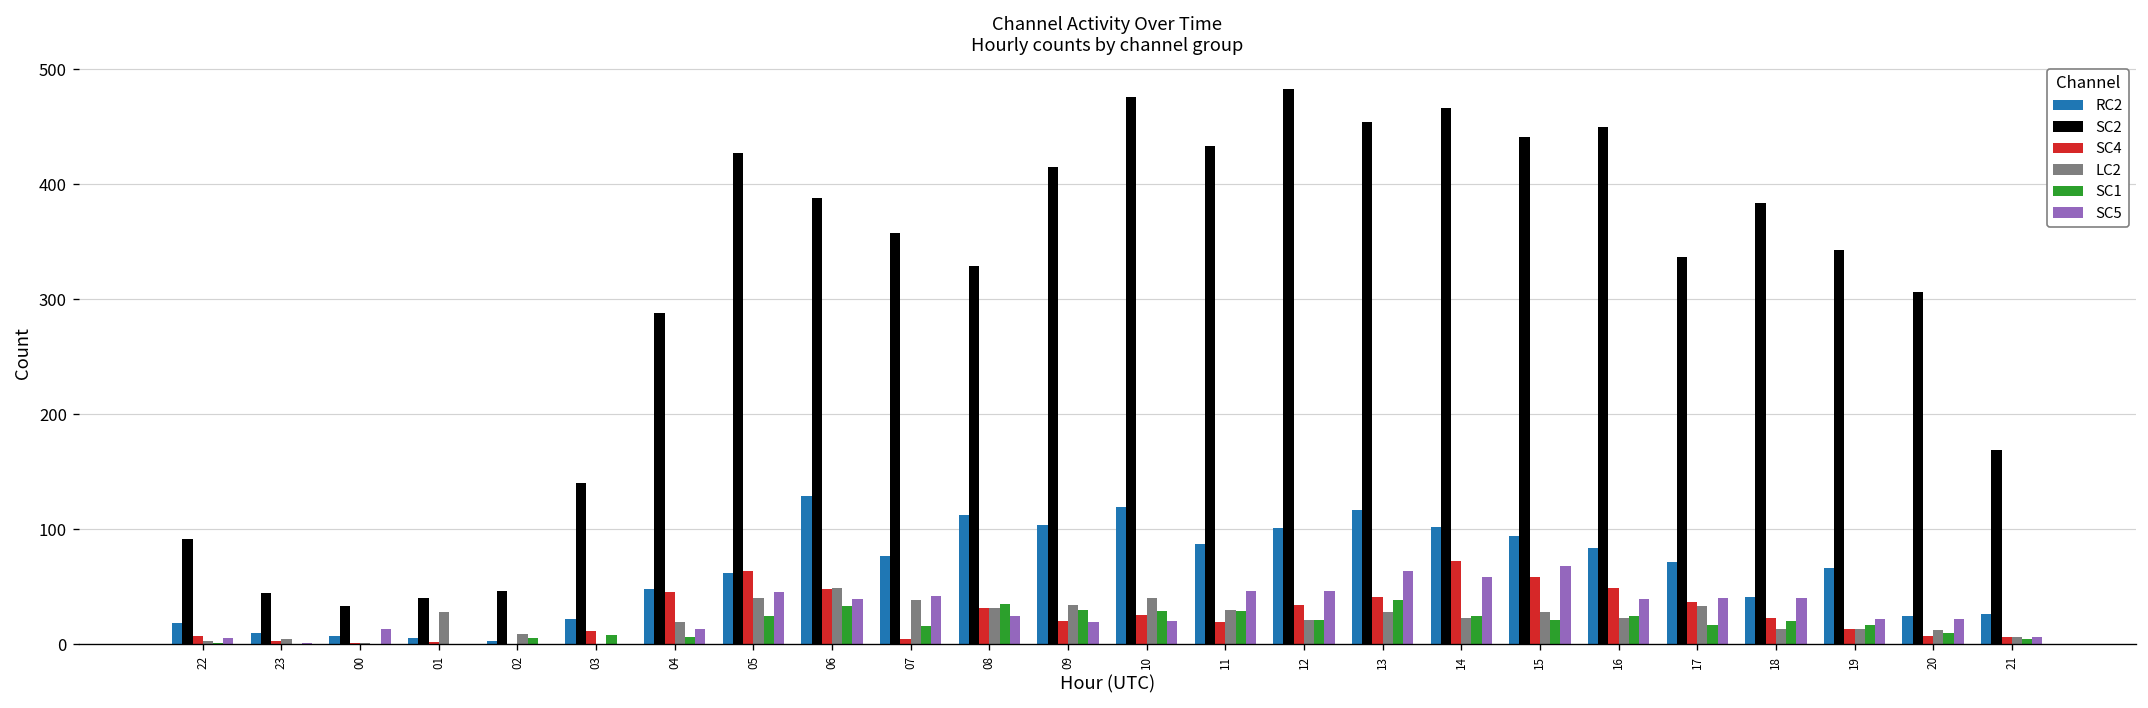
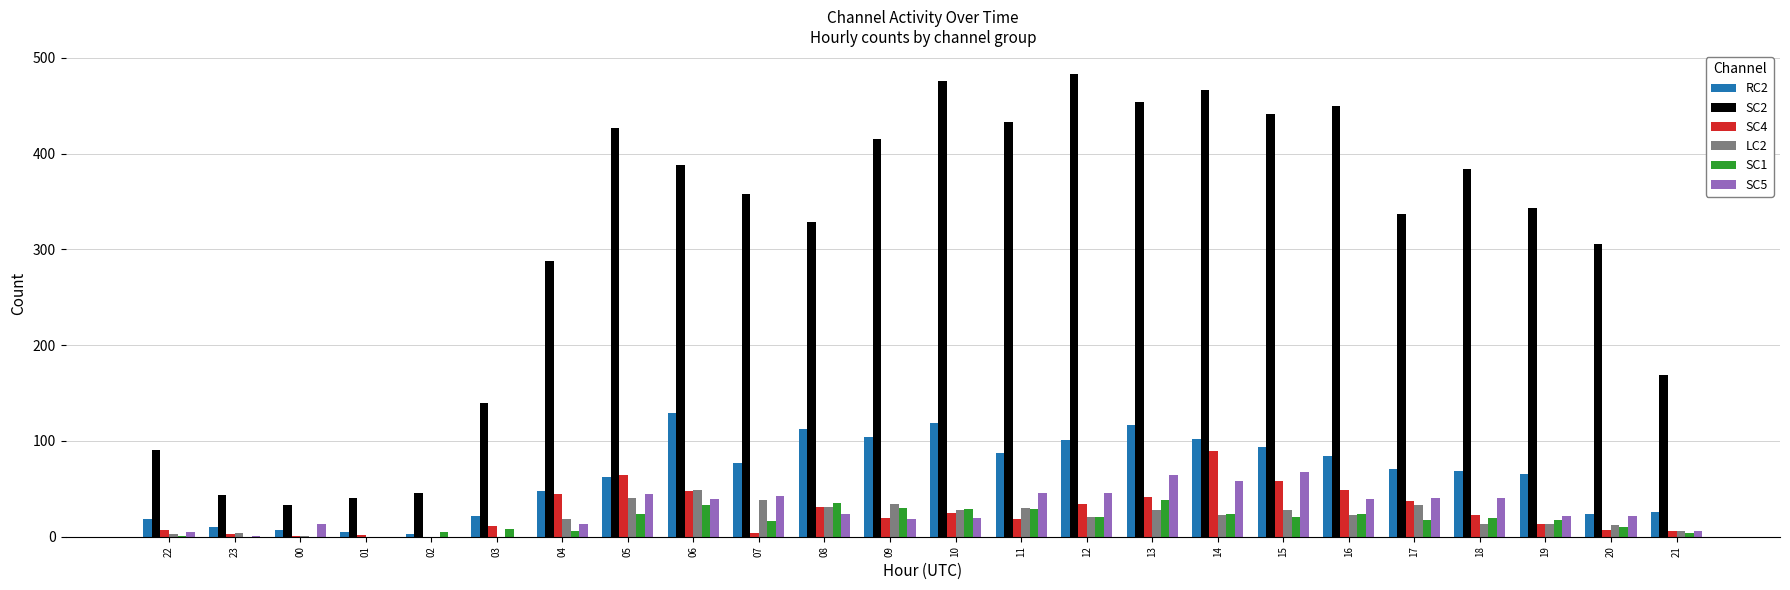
  {
    "RC2": {
      "22": 20,
      "23": 10,
      "00": 10,
      "01": 10,
      "02": 0,
      "03": 20,
      "04": 50,
      "05": 60,
      "06": 130,
      "07": 80,
      "08": 110,
      "09": 100,
      "10": 120,
      "11": 90,
      "12": 100,
      "13": 120,
      "14": 100,
      "15": 90,
      "16": 80,
      "17": 70,
-     "18": 40,
+     "18": 70,
      "19": 70,
      "20": 20,
      "21": 30
    },
    "SC2": {
      "22": 90,
      "23": 40,
      "00": 30,
      "01": 40,
      "02": 50,
      "03": 140,
      "04": 290,
      "05": 430,
      "06": 390,
      "07": 360,
      "08": 330,
      "09": 420,
      "10": 480,
      "11": 430,
      "12": 480,
      "13": 450,
      "14": 470,
      "15": 440,
      "16": 450,
      "17": 340,
      "18": 380,
      "19": 340,
      "20": 310,
      "21": 170
    },
    "SC4": {
      "22": 10,
      "23": 0,
      "02": 0,
      "03": 10,
      "04": 50,
      "05": 60,
      "06": 50,
      "07": 0,
      "08": 30,
      "09": 20,
      "10": 30,
      "11": 20,
      "12": 30,
      "13": 40,
-     "14": 70,
+     "14": 90,
      "15": 60,
      "16": 50,
      "17": 40,
      "18": 20,
      "19": 10,
      "20": 10,
      "21": 10
    },
    "LC2": {
      "22": 0,
      "23": 0,
-     "01": 30,
-     "02": 10,
+     "01": 0,
+     "02": 0,
      "03": 0,
      "04": 20,
      "05": 40,
      "06": 50,
      "07": 40,
      "08": 30,
      "09": 30,
-     "10": 40,
+     "10": 30,
      "11": 30,
      "12": 20,
      "13": 30,
      "14": 20,
      "15": 30,
      "16": 20,
      "17": 30,
      "18": 10,
      "19": 10,
      "20": 10,
      "21": 10
    },
    "SC1": {
      "23": 0,
      "00": 0,
      "01": 0,
      "02": 10,
      "03": 10,
      "04": 10,
      "05": 20,
      "06": 30,
      "07": 20,
      "08": 40,
      "09": 30,
      "10": 30,
      "11": 30,
      "12": 20,
      "13": 40,
      "14": 20,
      "15": 20,
      "16": 20,
      "17": 20,
      "18": 20,
      "19": 20,
      "20": 10,
      "21": 0
    },
    "SC5": {
      "22": 10,
      "00": 10,
      "01": 0,
      "02": 0,
      "03": 0,
      "04": 10,
      "05": 50,
      "06": 40,
      "07": 40,
      "08": 20,
      "09": 20,
      "10": 20,
      "11": 50,
      "12": 50,
      "13": 60,
      "14": 60,
      "15": 70,
      "16": 40,
      "17": 40,
      "18": 40,
      "19": 20,
      "20": 20,
      "21": 10
    }
  }
